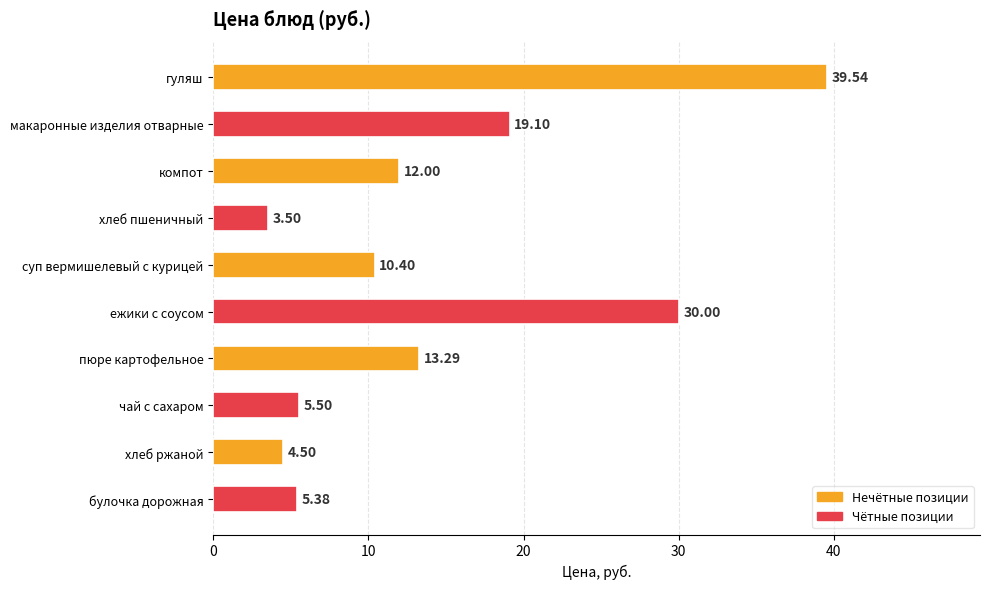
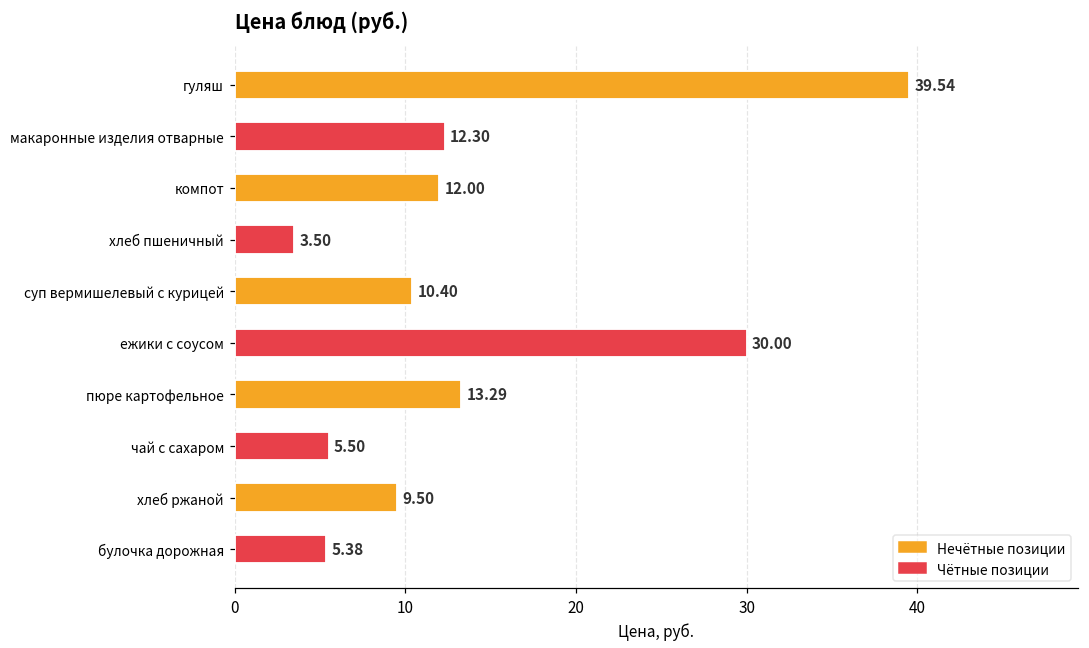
  {
    "гуляш": 39.54,
-   "макаронные изделия отварные": 19.10,
+   "макаронные изделия отварные": 12.30,
    "компот": 12.00,
    "хлеб пшеничный": 3.50,
    "суп вермишелевый с курицей": 10.40,
    "ежики с соусом": 30.00,
    "пюре картофельное": 13.29,
    "чай с сахаром": 5.50,
-   "хлеб ржаной": 4.50,
+   "хлеб ржаной": 9.50,
    "булочка дорожная": 5.38
  }
